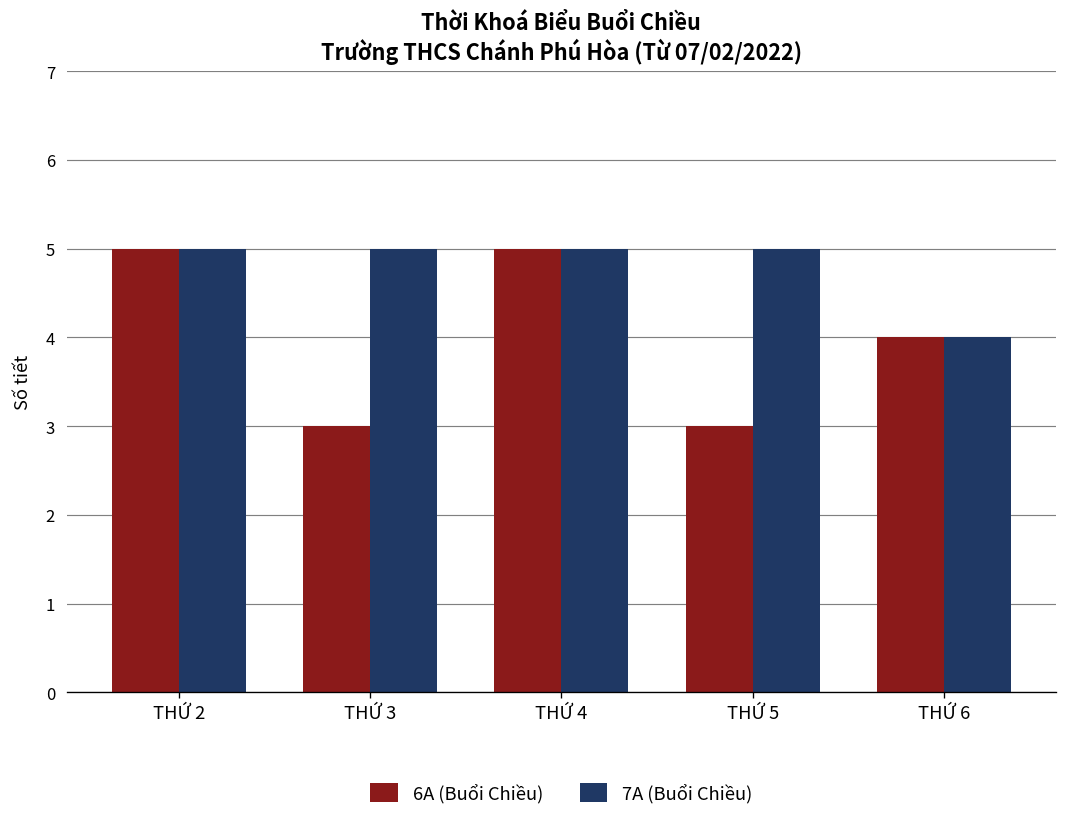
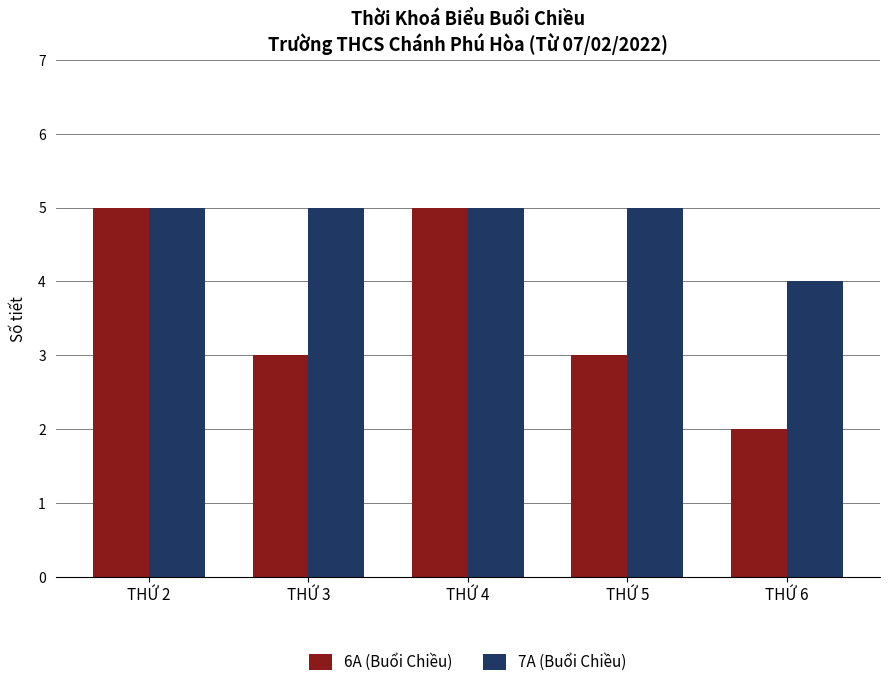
  {
    "6A (Buổi Chiều)": {
      "THỨ 2": 5,
      "THỨ 3": 3,
      "THỨ 4": 5,
      "THỨ 5": 3,
-     "THỨ 6": 4
+     "THỨ 6": 2
    },
    "7A (Buổi Chiều)": {
      "THỨ 2": 5,
      "THỨ 3": 5,
      "THỨ 4": 5,
      "THỨ 5": 5,
      "THỨ 6": 4
    }
  }
